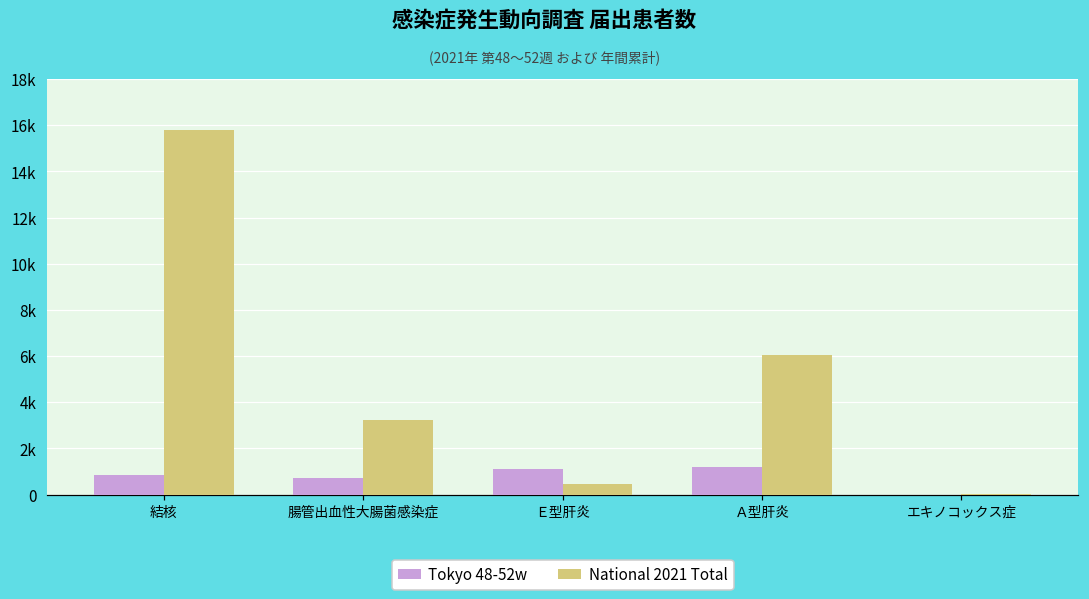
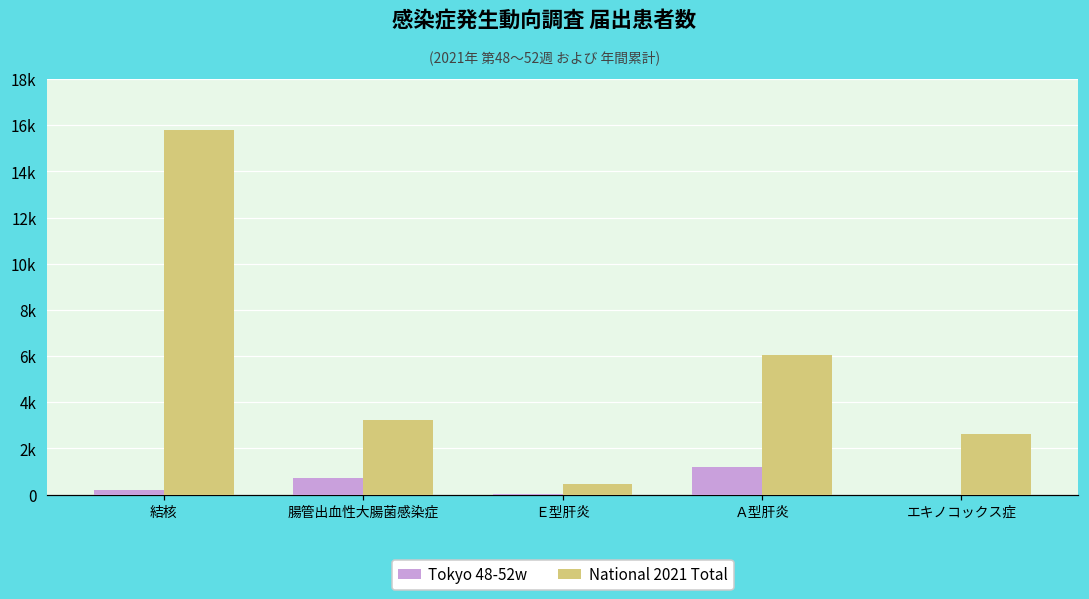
  {
    "Tokyo 48-52w": {
-     "結核": 800,
+     "結核": 200,
      "腸管出血性大腸菌感染症": 700,
-     "Ｅ型肝炎": 1100,
+     "Ｅ型肝炎": 0,
      "Ａ型肝炎": 1200,
      "エキノコックス症": 0
    },
    "National 2021 Total": {
      "結核": 15800,
      "腸管出血性大腸菌感染症": 3200,
      "Ｅ型肝炎": 500,
      "Ａ型肝炎": 6000,
-     "エキノコックス症": 0
+     "エキノコックス症": 2600
    }
  }
